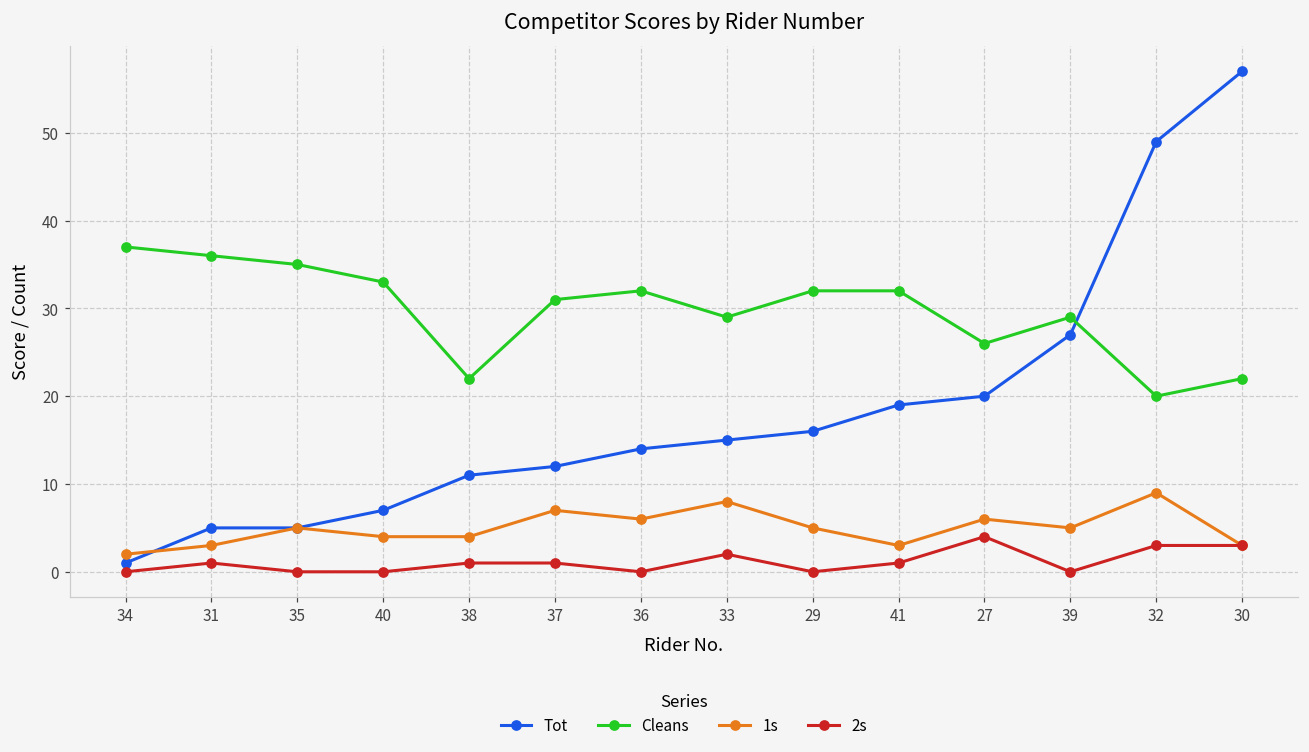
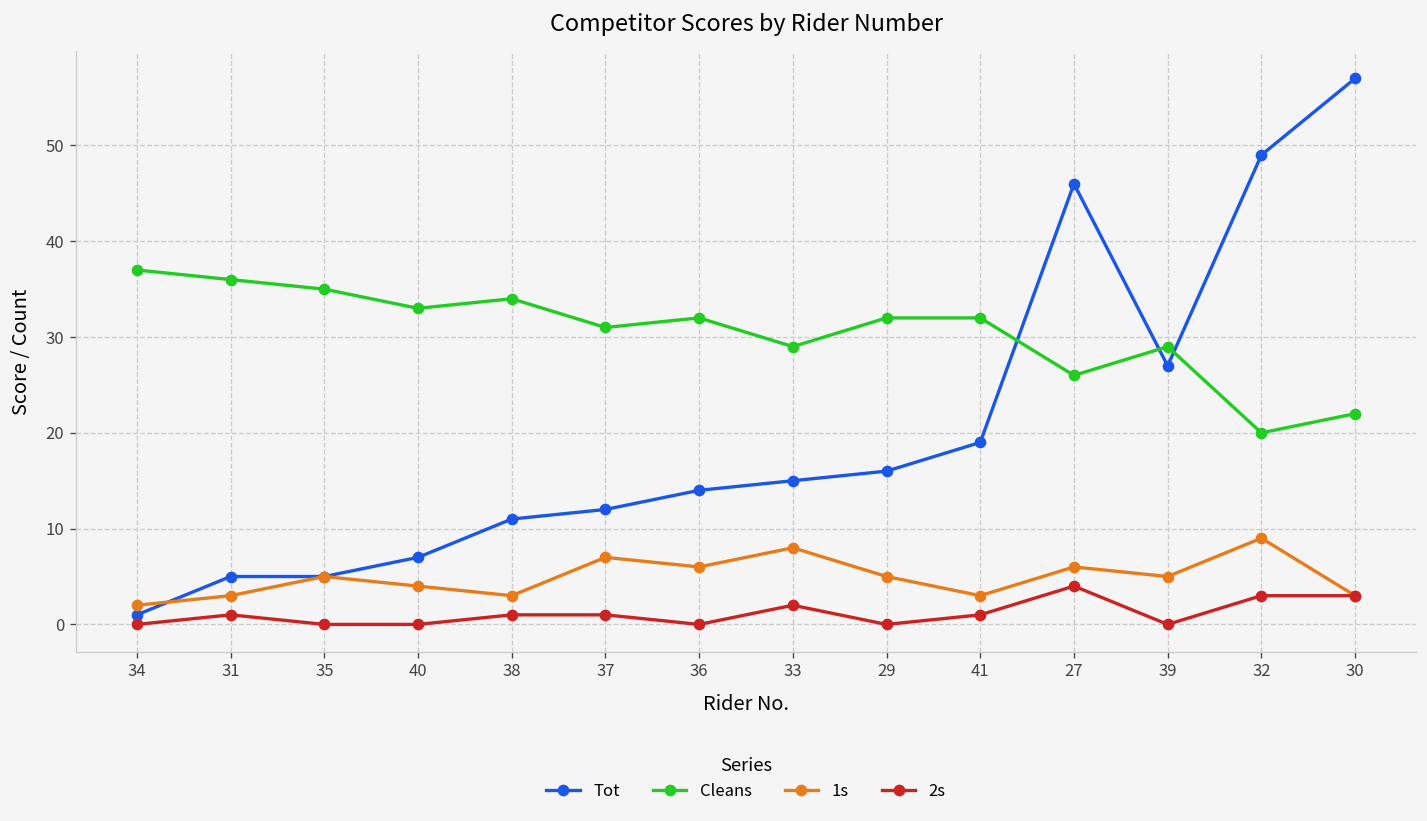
  {
    "Tot": {
      "34": 1,
      "31": 5,
      "40": 7,
      "38": 11,
      "37": 12,
      "36": 14,
      "33": 15,
      "29": 16,
      "41": 19,
-     "27": 20,
+     "27": 46,
      "39": 27,
      "32": 49,
      "30": 57
    },
    "Cleans": {
      "34": 37,
      "31": 36,
      "35": 35,
      "40": 33,
-     "38": 22,
+     "38": 34,
      "37": 31,
      "36": 32,
      "33": 29,
      "29": 32,
      "41": 32,
      "27": 26,
      "39": 29,
      "32": 20,
      "30": 22
    },
    "1s": {
      "34": 2,
      "31": 3,
      "40": 4,
-     "38": 4,
+     "38": 3,
      "37": 7,
      "36": 6,
      "33": 8,
      "29": 5,
      "41": 3,
      "27": 6,
      "39": 5,
      "32": 9
    },
    "2s": {
      "34": 0,
      "31": 1,
      "35": 0,
      "40": 0,
      "38": 1,
      "37": 1,
      "36": 0,
      "33": 2,
      "29": 0,
      "41": 1,
      "27": 4,
      "39": 0,
      "32": 3
    }
  }
